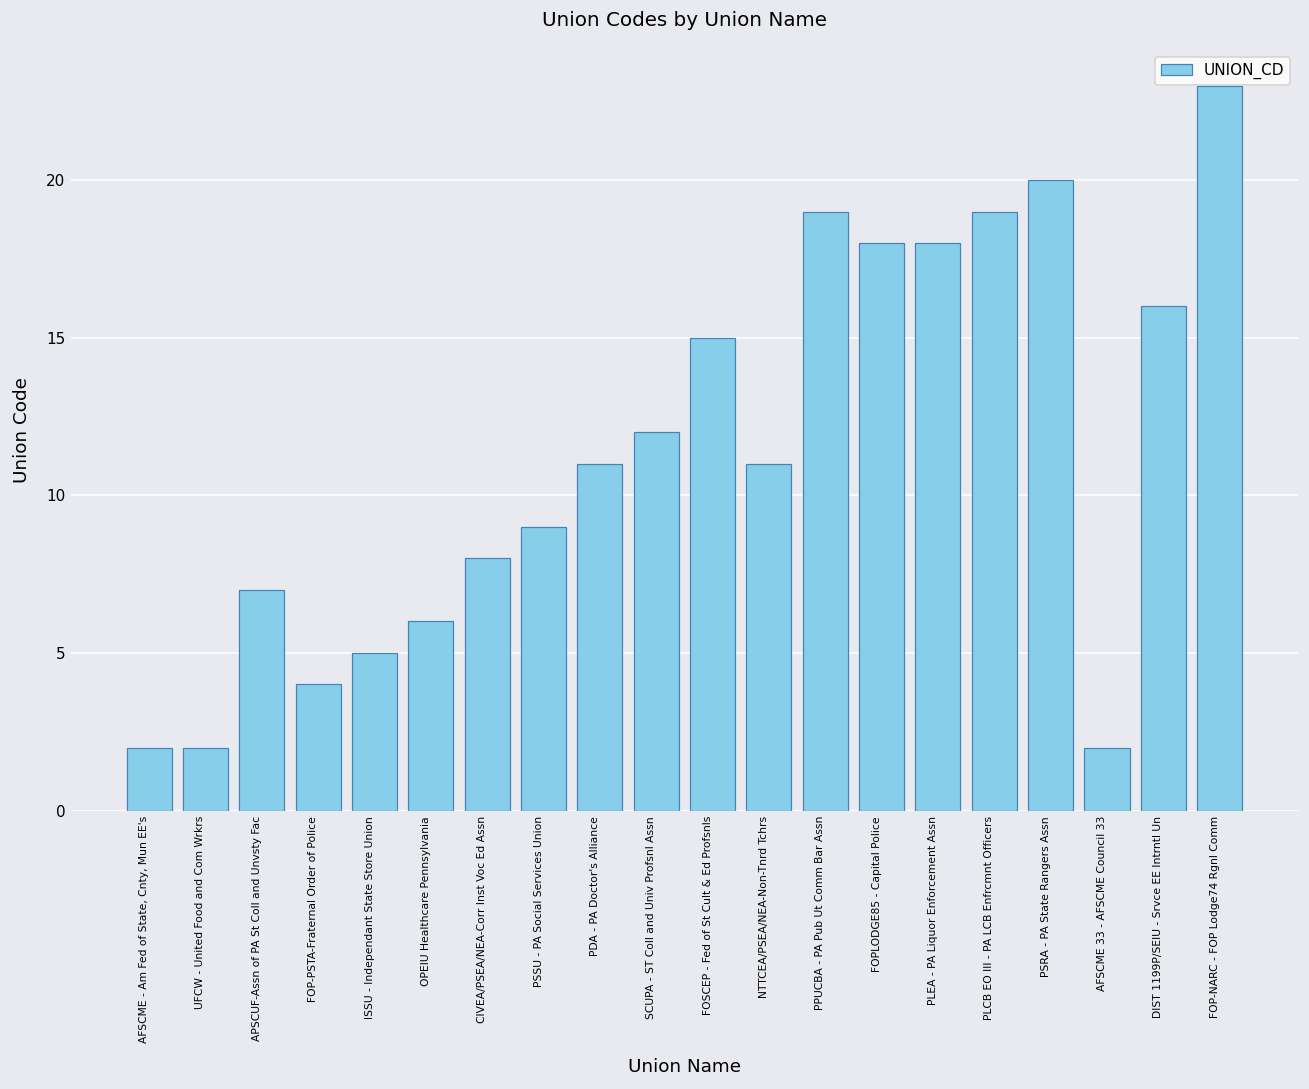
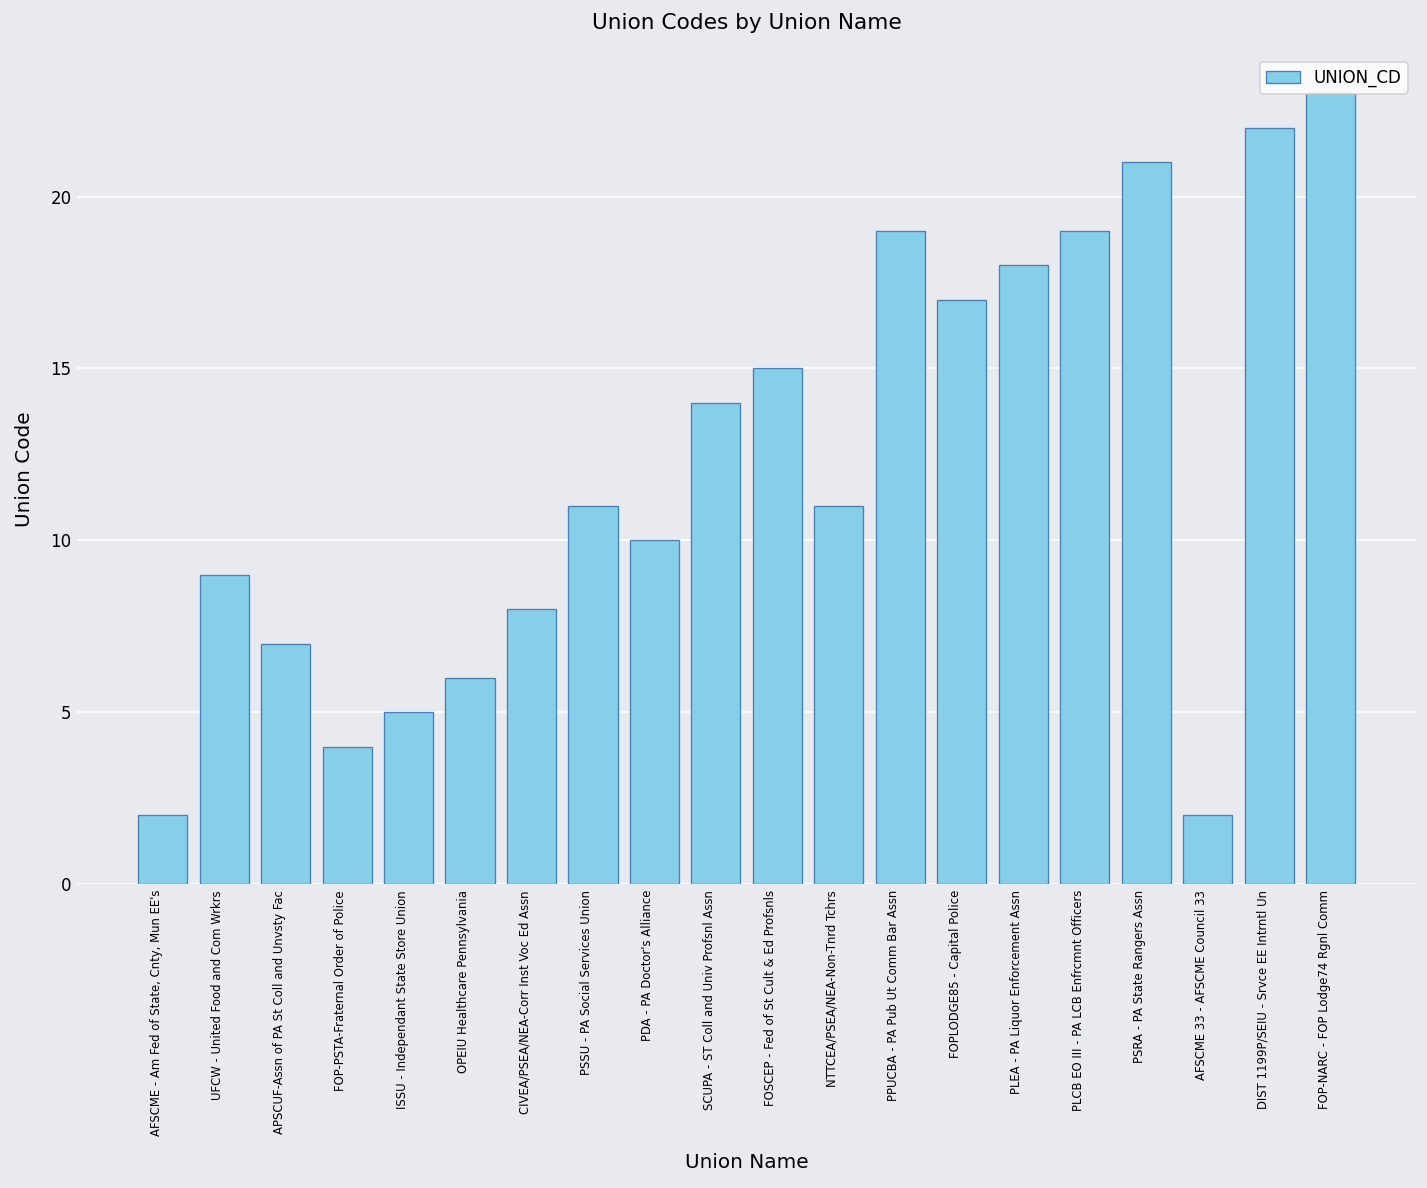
  {
    "AFSCME - Am Fed of State, Cnty, Mun EE's": 2,
-   "UFCW - United Food and Com Wrkrs": 2,
+   "UFCW - United Food and Com Wrkrs": 9,
    "APSCUF-Assn of PA St Coll and Unvsty Fac": 7,
    "FOP-PSTA-Fraternal Order of Police": 4,
    "ISSU - Independant State Store Union": 5,
    "OPEIU Healthcare Pennsylvania": 6,
    "CIVEA/PSEA/NEA-Corr Inst Voc Ed Assn": 8,
-   "PSSU - PA Social Services Union": 9,
-   "PDA - PA Doctor's Alliance": 11,
-   "SCUPA - ST Coll and Univ Profsnl Assn": 12,
+   "PSSU - PA Social Services Union": 11,
+   "PDA - PA Doctor's Alliance": 10,
+   "SCUPA - ST Coll and Univ Profsnl Assn": 14,
    "FOSCEP - Fed of St Cult & Ed Profsnls": 15,
    "NTTCEA/PSEA/NEA-Non-Tnrd Tchrs": 11,
    "PPUCBA - PA Pub Ut Comm Bar Assn": 19,
-   "FOPLODGE85 - Capital Police": 18,
+   "FOPLODGE85 - Capital Police": 17,
    "PLEA - PA Liquor Enforcement Assn": 18,
    "PLCB EO III - PA LCB Enfrcmnt Officers": 19,
-   "PSRA - PA State Rangers Assn": 20,
+   "PSRA - PA State Rangers Assn": 21,
    "AFSCME 33 - AFSCME Council 33": 2,
-   "DIST 1199P/SEIU - Srvce EE Intrntl Un": 16,
+   "DIST 1199P/SEIU - Srvce EE Intrntl Un": 22,
    "FOP-NARC - FOP Lodge74 Rgnl Comm": 23
  }
